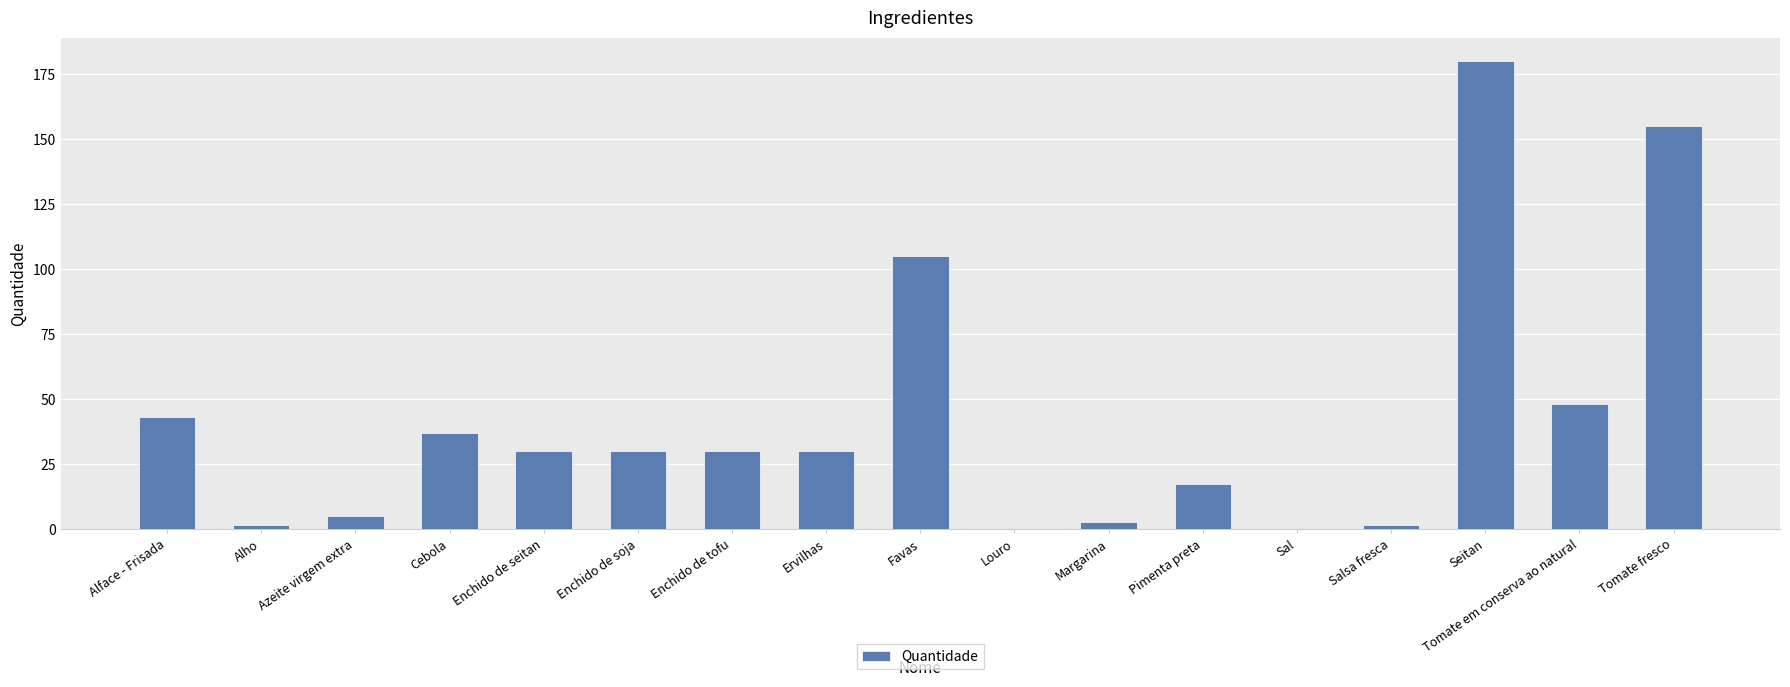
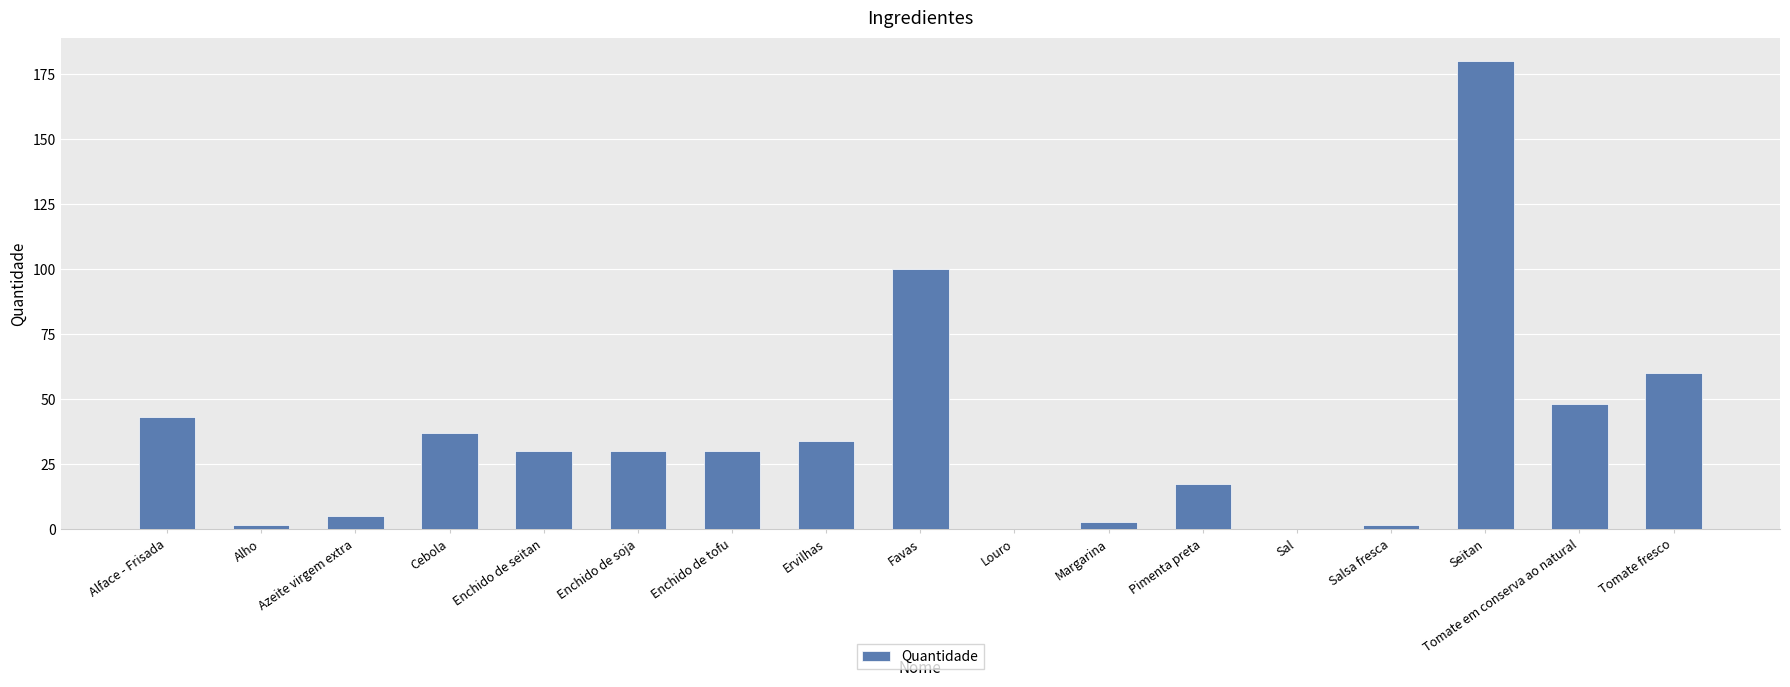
  {
    "Alface - Frisada": 43,
    "Alho": 2,
    "Azeite virgem extra": 5,
    "Cebola": 37,
    "Enchido de seitan": 30,
    "Enchido de soja": 30,
    "Enchido de tofu": 30,
-   "Ervilhas": 30,
-   "Favas": 105,
+   "Ervilhas": 34,
+   "Favas": 100,
    "Margarina": 3,
    "Pimenta preta": 18,
    "Salsa fresca": 2,
    "Seitan": 180,
    "Tomate em conserva ao natural": 48,
-   "Tomate fresco": 155
+   "Tomate fresco": 60
  }
